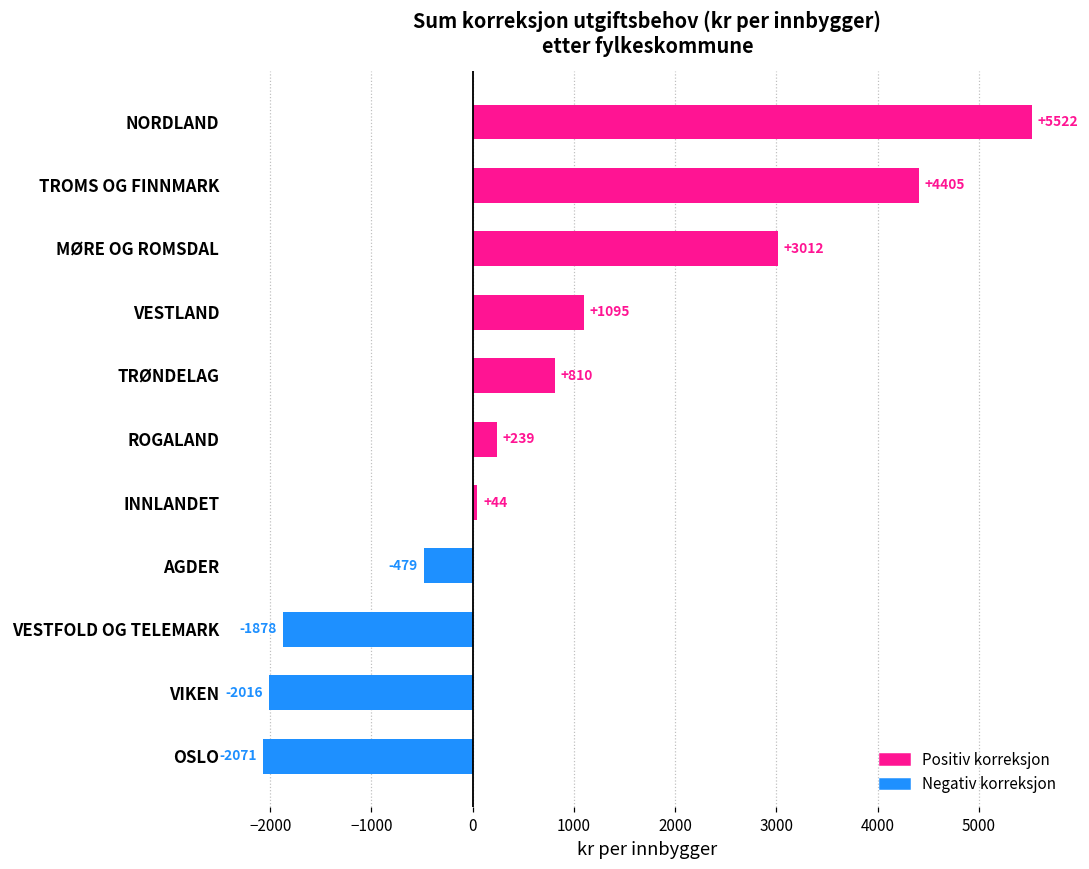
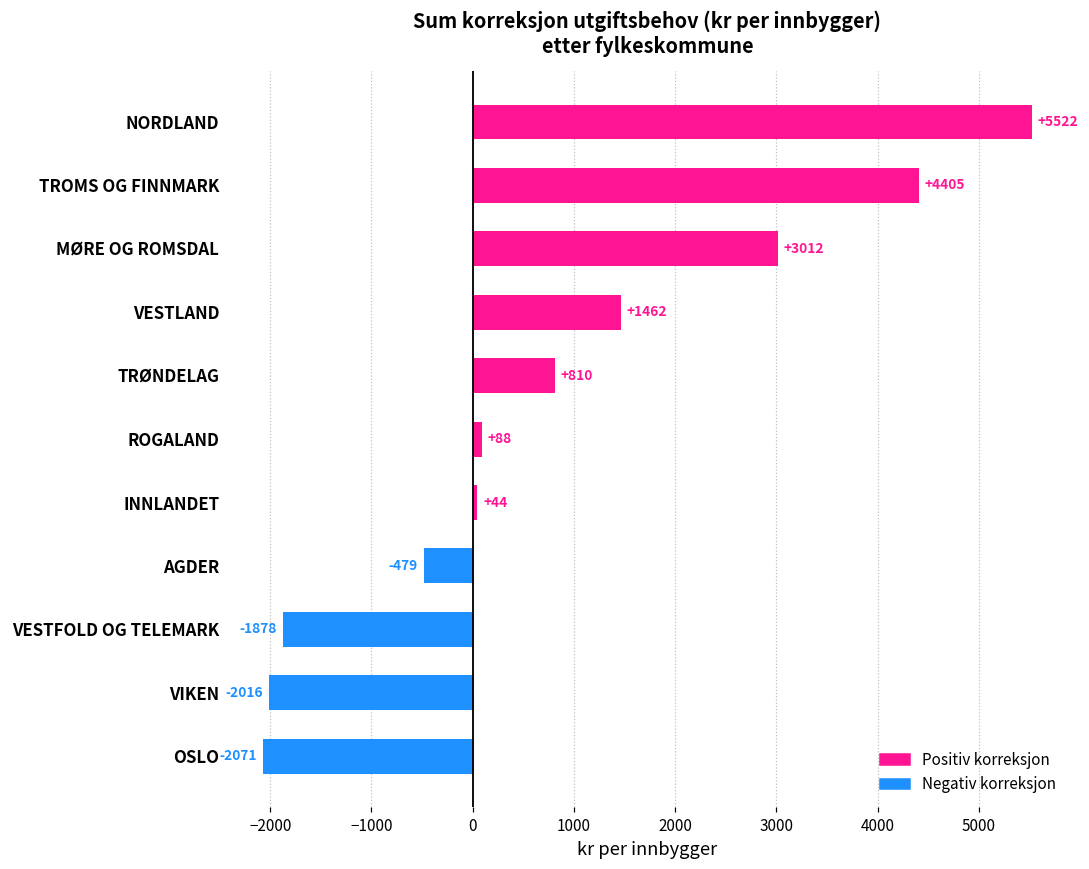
  {
    "NORDLAND": "+5522",
    "TROMS OG FINNMARK": "+4405",
    "MØRE OG ROMSDAL": "+3012",
-   "VESTLAND": "+1095",
+   "VESTLAND": "+1462",
    "TRØNDELAG": "+810",
-   "ROGALAND": "+239",
+   "ROGALAND": "+88",
    "INNLANDET": "+44",
    "AGDER": "-479",
    "VESTFOLD OG TELEMARK": "-1878",
    "VIKEN": "-2016",
    "OSLO": "-2071"
  }
